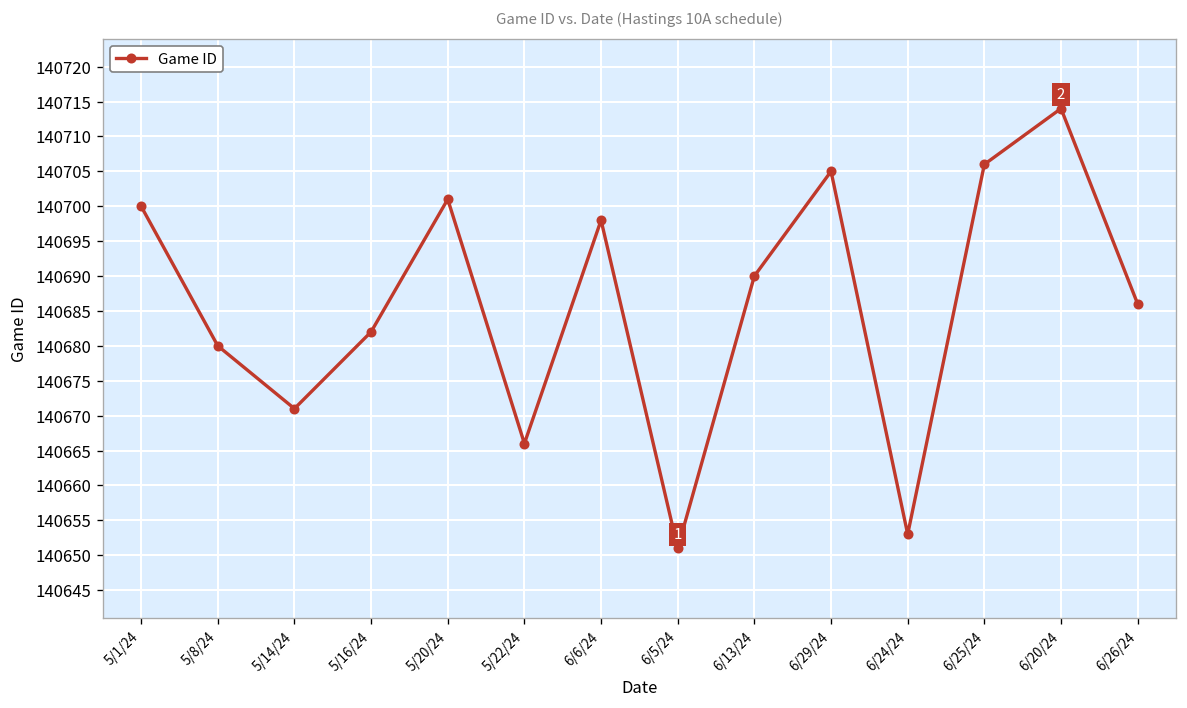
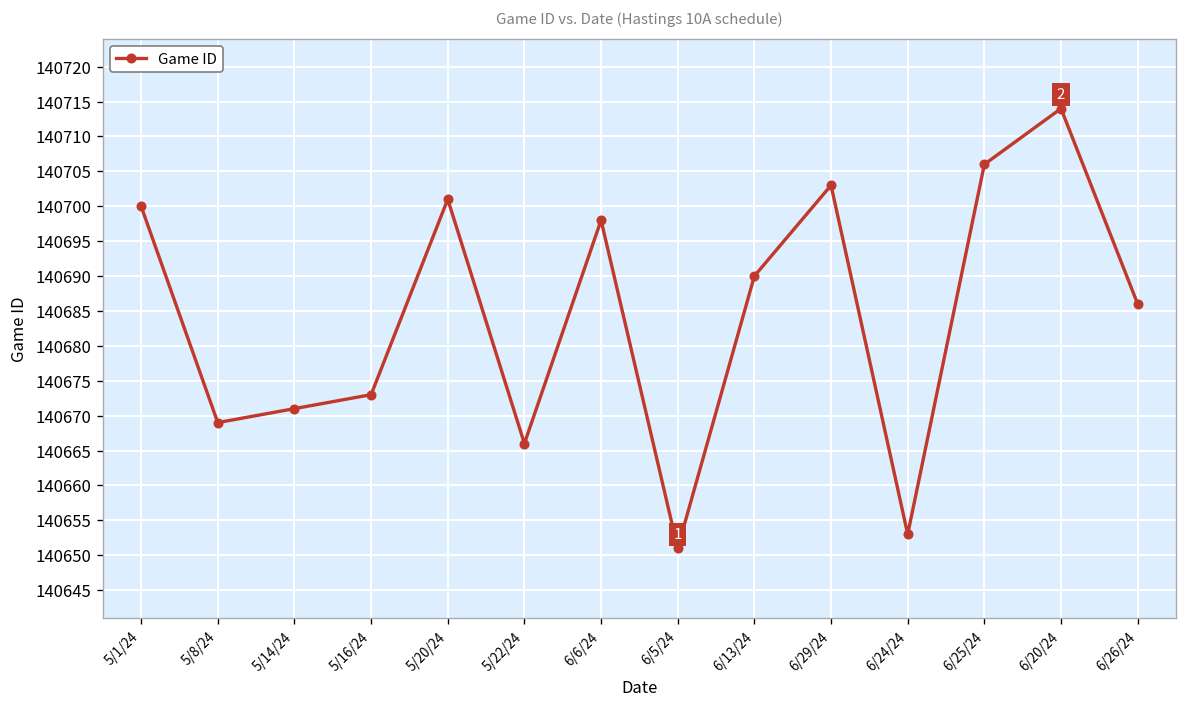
  {
    "5/1/24": 140700,
-   "5/8/24": 140680,
+   "5/8/24": 140669,
    "5/14/24": 140671,
-   "5/16/24": 140682,
+   "5/16/24": 140673,
    "5/20/24": 140701,
    "5/22/24": 140666,
    "6/6/24": 140698,
    "6/13/24": 140690,
-   "6/29/24": 140705,
+   "6/29/24": 140703,
    "6/24/24": 140653,
    "6/25/24": 140706,
    "6/26/24": 140686
  }
